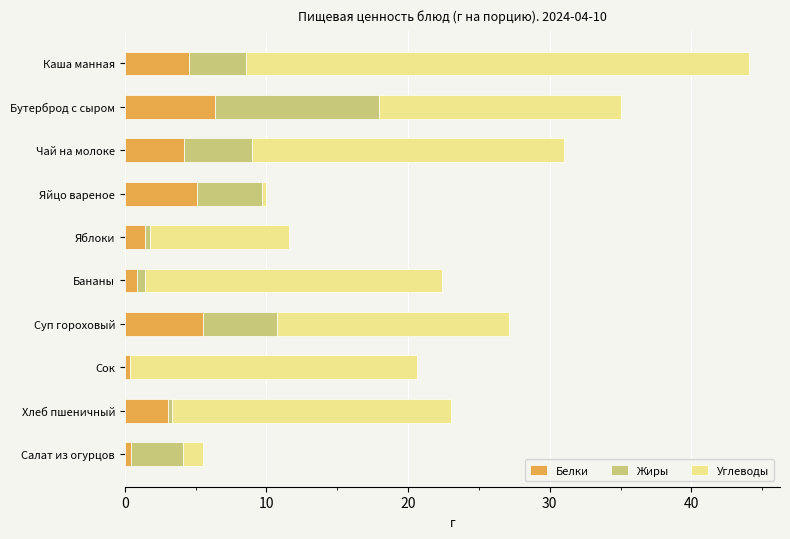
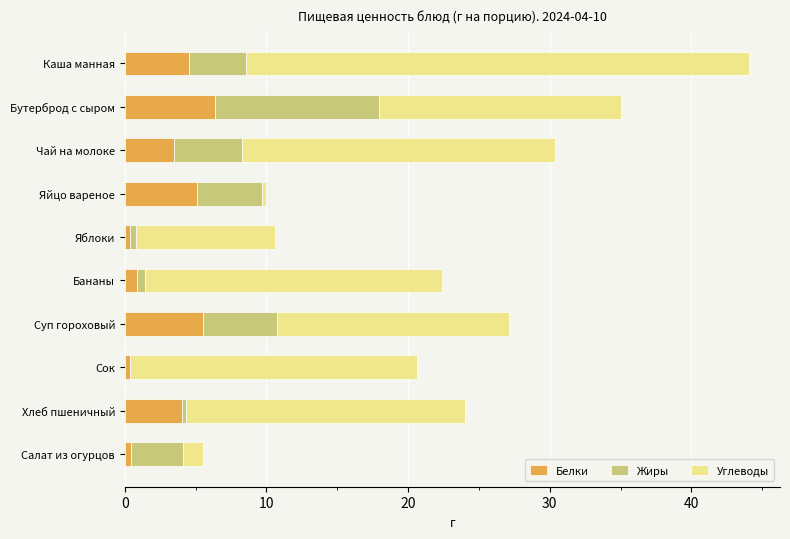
  {
    "Белки": {
      "Каша манная": 4.5,
      "Бутерброд с сыром": 6.4,
-     "Чай на молоке": 4.2,
+     "Чай на молоке": 3.5,
      "Яйцо вареное": 5.1,
-     "Яблоки": 1.4,
+     "Яблоки": 0.4,
      "Бананы": 0.9,
      "Суп гороховый": 5.5,
      "Сок": 0.4,
-     "Хлеб пшеничный": 3.0,
+     "Хлеб пшеничный": 4.1,
      "Салат из огурцов": 0.5
    }
  }
